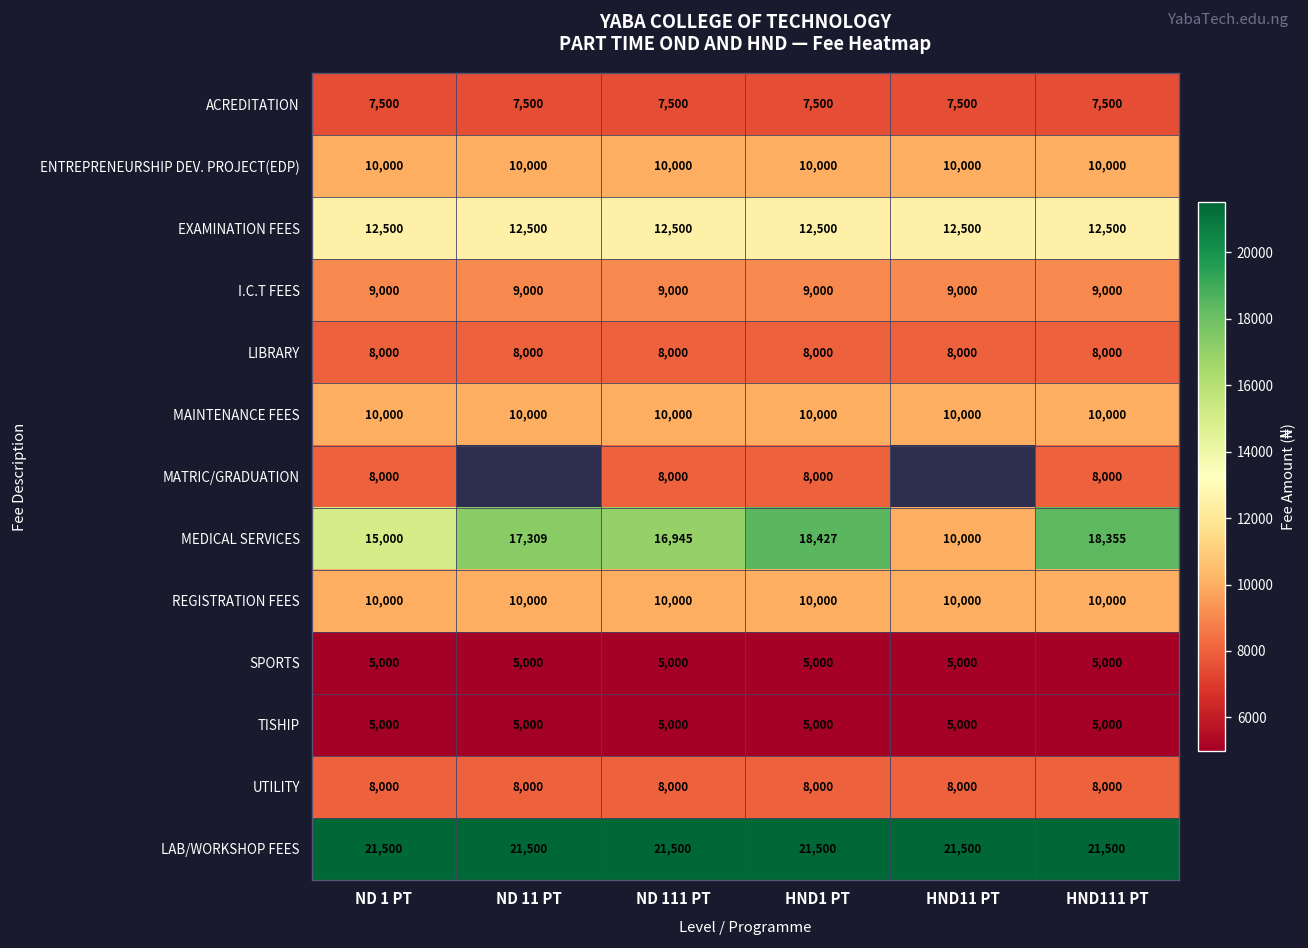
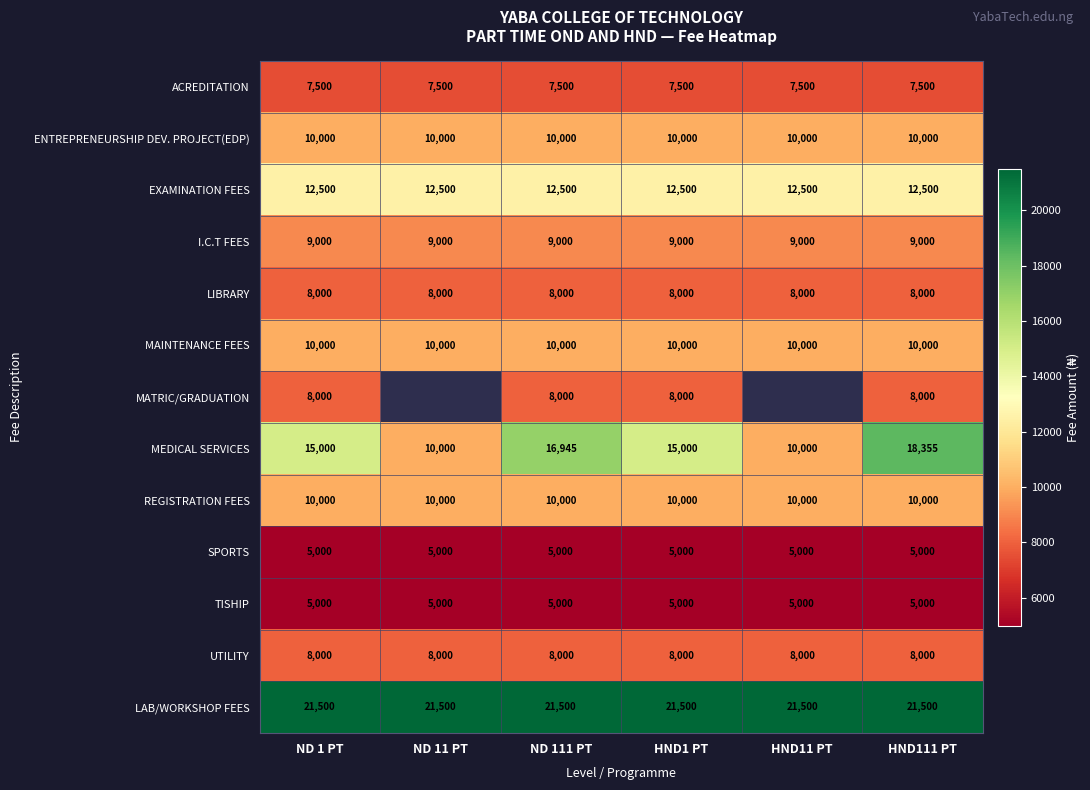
  {
    "ACREDITATION": {
      "ND 1 PT": "7,500",
      "ND 11 PT": "7,500",
      "ND 111 PT": "7,500",
      "HND1 PT": "7,500",
      "HND11 PT": "7,500",
      "HND111 PT": "7,500"
    },
    "ENTREPRENEURSHIP DEV. PROJECT(EDP)": {
      "ND 1 PT": "10,000",
      "ND 11 PT": "10,000",
      "ND 111 PT": "10,000",
      "HND1 PT": "10,000",
      "HND11 PT": "10,000",
      "HND111 PT": "10,000"
    },
    "EXAMINATION FEES": {
      "ND 1 PT": "12,500",
      "ND 11 PT": "12,500",
      "ND 111 PT": "12,500",
      "HND1 PT": "12,500",
      "HND11 PT": "12,500",
      "HND111 PT": "12,500"
    },
    "I.C.T FEES": {
      "ND 1 PT": "9,000",
      "ND 11 PT": "9,000",
      "ND 111 PT": "9,000",
      "HND1 PT": "9,000",
      "HND11 PT": "9,000",
      "HND111 PT": "9,000"
    },
    "LIBRARY": {
      "ND 1 PT": "8,000",
      "ND 11 PT": "8,000",
      "ND 111 PT": "8,000",
      "HND1 PT": "8,000",
      "HND11 PT": "8,000",
      "HND111 PT": "8,000"
    },
    "MAINTENANCE FEES": {
      "ND 1 PT": "10,000",
      "ND 11 PT": "10,000",
      "ND 111 PT": "10,000",
      "HND1 PT": "10,000",
      "HND11 PT": "10,000",
      "HND111 PT": "10,000"
    },
    "MATRIC/GRADUATION": {
      "ND 1 PT": "8,000",
      "ND 111 PT": "8,000",
      "HND1 PT": "8,000",
      "HND111 PT": "8,000"
    },
    "MEDICAL SERVICES": {
      "ND 1 PT": "15,000",
-     "ND 11 PT": "17,309",
+     "ND 11 PT": "10,000",
      "ND 111 PT": "16,945",
-     "HND1 PT": "18,427",
+     "HND1 PT": "15,000",
      "HND11 PT": "10,000",
      "HND111 PT": "18,355"
    },
    "REGISTRATION FEES": {
      "ND 1 PT": "10,000",
      "ND 11 PT": "10,000",
      "ND 111 PT": "10,000",
      "HND1 PT": "10,000",
      "HND11 PT": "10,000",
      "HND111 PT": "10,000"
    },
    "SPORTS": {
      "ND 1 PT": "5,000",
      "ND 11 PT": "5,000",
      "ND 111 PT": "5,000",
      "HND1 PT": "5,000",
      "HND11 PT": "5,000",
      "HND111 PT": "5,000"
    },
    "TISHIP": {
      "ND 1 PT": "5,000",
      "ND 11 PT": "5,000",
      "ND 111 PT": "5,000",
      "HND1 PT": "5,000",
      "HND11 PT": "5,000",
      "HND111 PT": "5,000"
    },
    "UTILITY": {
      "ND 1 PT": "8,000",
      "ND 11 PT": "8,000",
      "ND 111 PT": "8,000",
      "HND1 PT": "8,000",
      "HND11 PT": "8,000",
      "HND111 PT": "8,000"
    },
    "LAB/WORKSHOP FEES": {
      "ND 1 PT": "21,500",
      "ND 11 PT": "21,500",
      "ND 111 PT": "21,500",
      "HND1 PT": "21,500",
      "HND11 PT": "21,500",
      "HND111 PT": "21,500"
    }
  }
